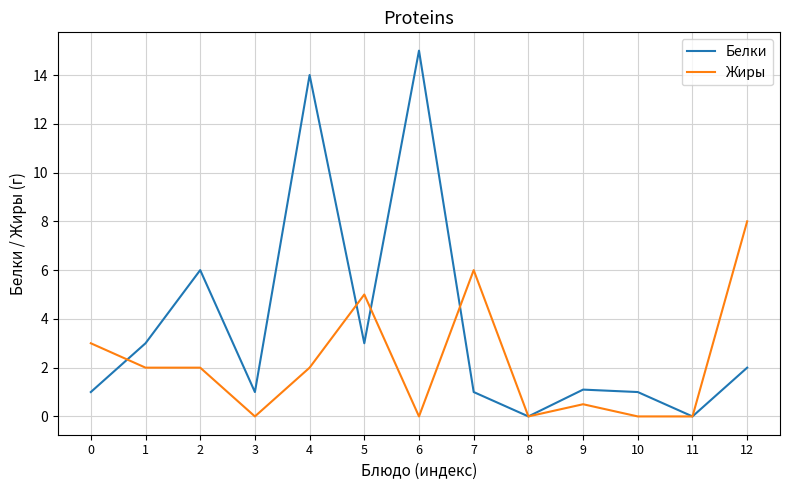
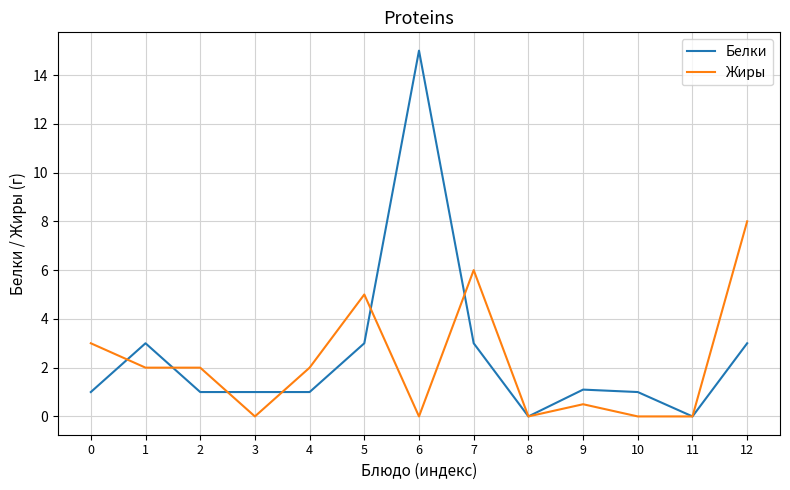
  {
    "Белки": {
      "0": 1,
      "1": 3,
-     "2": 6,
+     "2": 1,
      "3": 1,
-     "4": 14,
+     "4": 1,
      "5": 3,
      "6": 15,
-     "7": 1,
+     "7": 3,
      "9": 1,
      "10": 1,
-     "12": 2
+     "12": 3
    },
    "Жиры": {
      "0": 3,
      "1": 2,
      "2": 2,
      "3": 0,
      "4": 2,
      "5": 5,
      "6": 0,
      "7": 6,
      "9": 0.5,
      "10": 0,
      "12": 8
    }
  }
